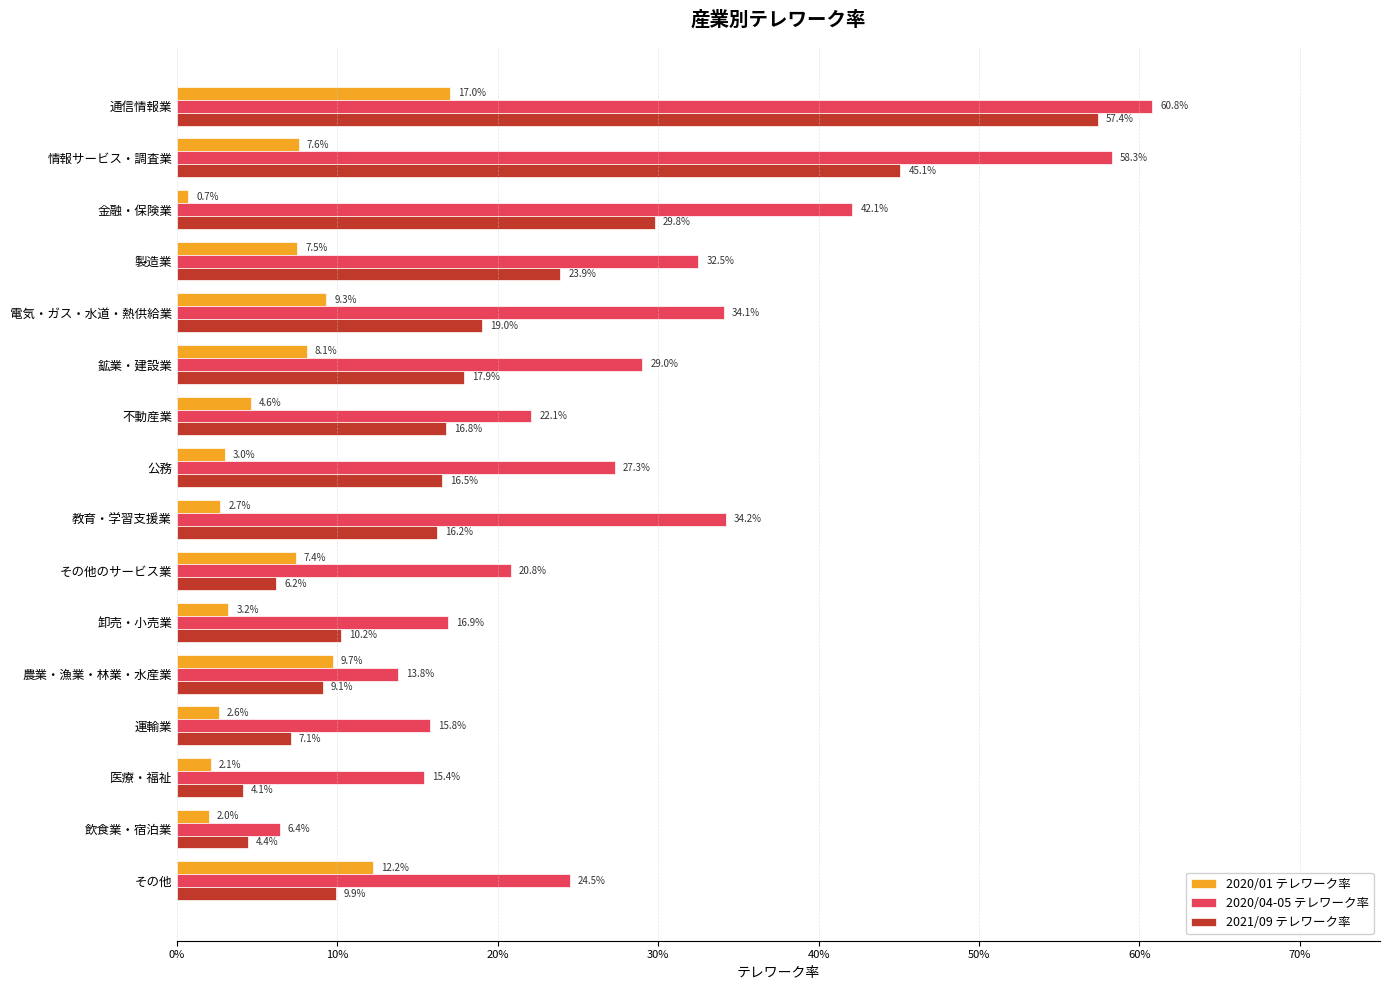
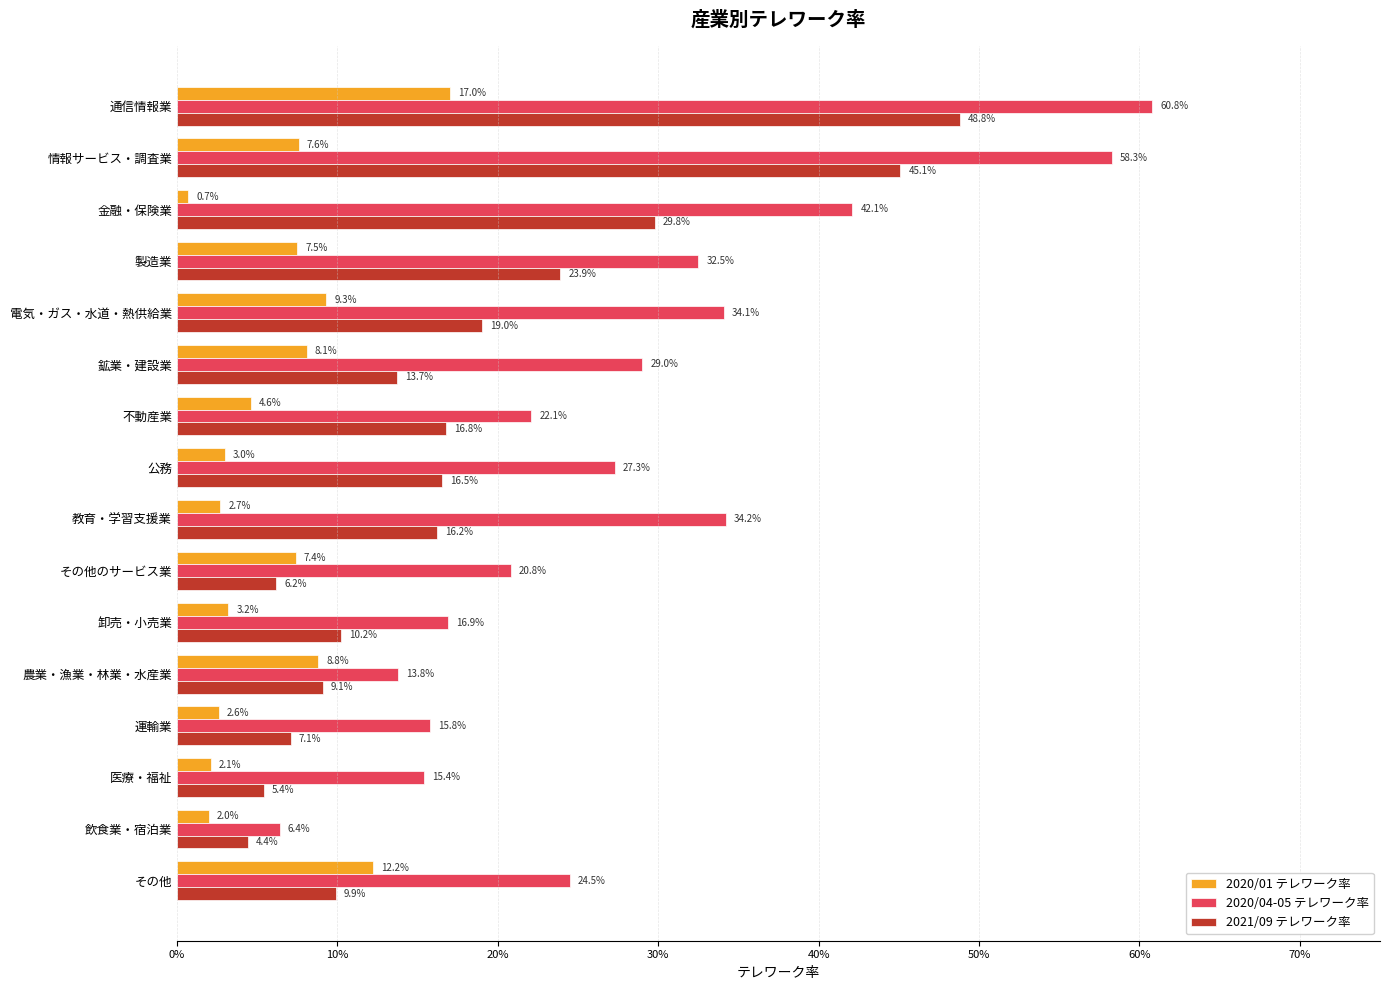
  {
    "2020/01 テレワーク率": {
      "通信情報業": "17.0%",
      "情報サービス・調査業": "7.6%",
      "金融・保険業": "0.7%",
      "製造業": "7.5%",
      "電気・ガス・水道・熱供給業": "9.3%",
      "鉱業・建設業": "8.1%",
      "不動産業": "4.6%",
      "公務": "3.0%",
      "教育・学習支援業": "2.7%",
      "その他のサービス業": "7.4%",
      "卸売・小売業": "3.2%",
-     "農業・漁業・林業・水産業": "9.7%",
+     "農業・漁業・林業・水産業": "8.8%",
      "運輸業": "2.6%",
      "医療・福祉": "2.1%",
      "飲食業・宿泊業": "2.0%",
      "その他": "12.2%"
    },
    "2020/04-05 テレワーク率": {
      "通信情報業": "60.8%",
      "情報サービス・調査業": "58.3%",
      "金融・保険業": "42.1%",
      "製造業": "32.5%",
      "電気・ガス・水道・熱供給業": "34.1%",
      "鉱業・建設業": "29.0%",
      "不動産業": "22.1%",
      "公務": "27.3%",
      "教育・学習支援業": "34.2%",
      "その他のサービス業": "20.8%",
      "卸売・小売業": "16.9%",
      "農業・漁業・林業・水産業": "13.8%",
      "運輸業": "15.8%",
      "医療・福祉": "15.4%",
      "飲食業・宿泊業": "6.4%",
      "その他": "24.5%"
    },
    "2021/09 テレワーク率": {
-     "通信情報業": "57.4%",
+     "通信情報業": "48.8%",
      "情報サービス・調査業": "45.1%",
      "金融・保険業": "29.8%",
      "製造業": "23.9%",
      "電気・ガス・水道・熱供給業": "19.0%",
-     "鉱業・建設業": "17.9%",
+     "鉱業・建設業": "13.7%",
      "不動産業": "16.8%",
      "公務": "16.5%",
      "教育・学習支援業": "16.2%",
      "その他のサービス業": "6.2%",
      "卸売・小売業": "10.2%",
      "農業・漁業・林業・水産業": "9.1%",
      "運輸業": "7.1%",
-     "医療・福祉": "4.1%",
+     "医療・福祉": "5.4%",
      "飲食業・宿泊業": "4.4%",
      "その他": "9.9%"
    }
  }
